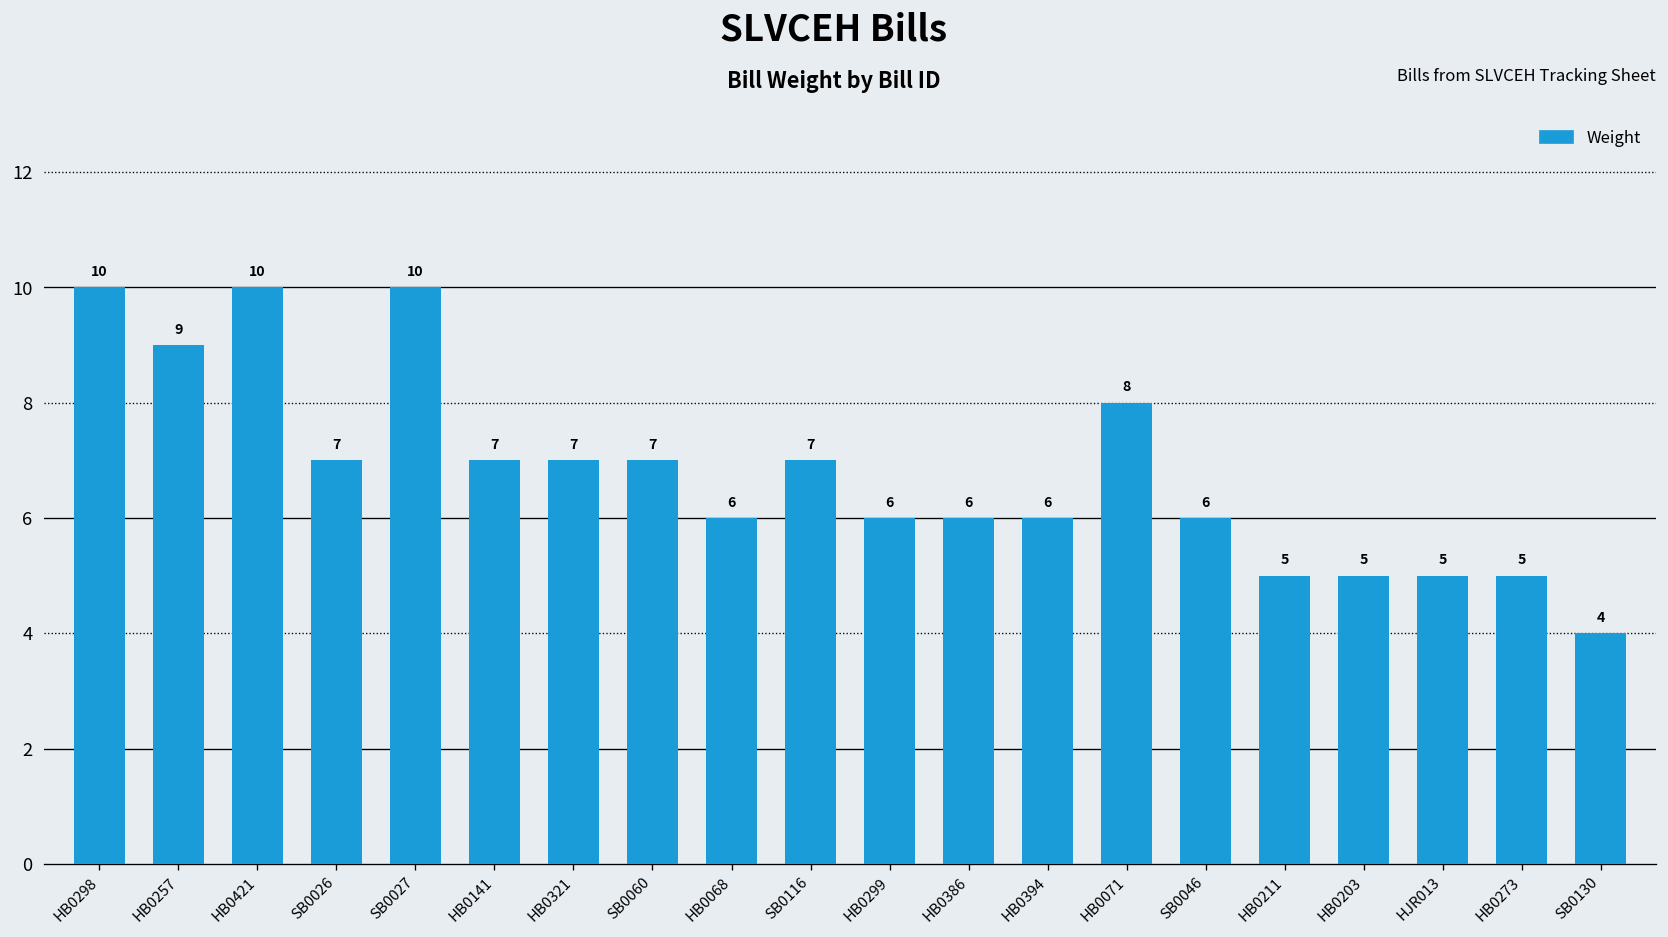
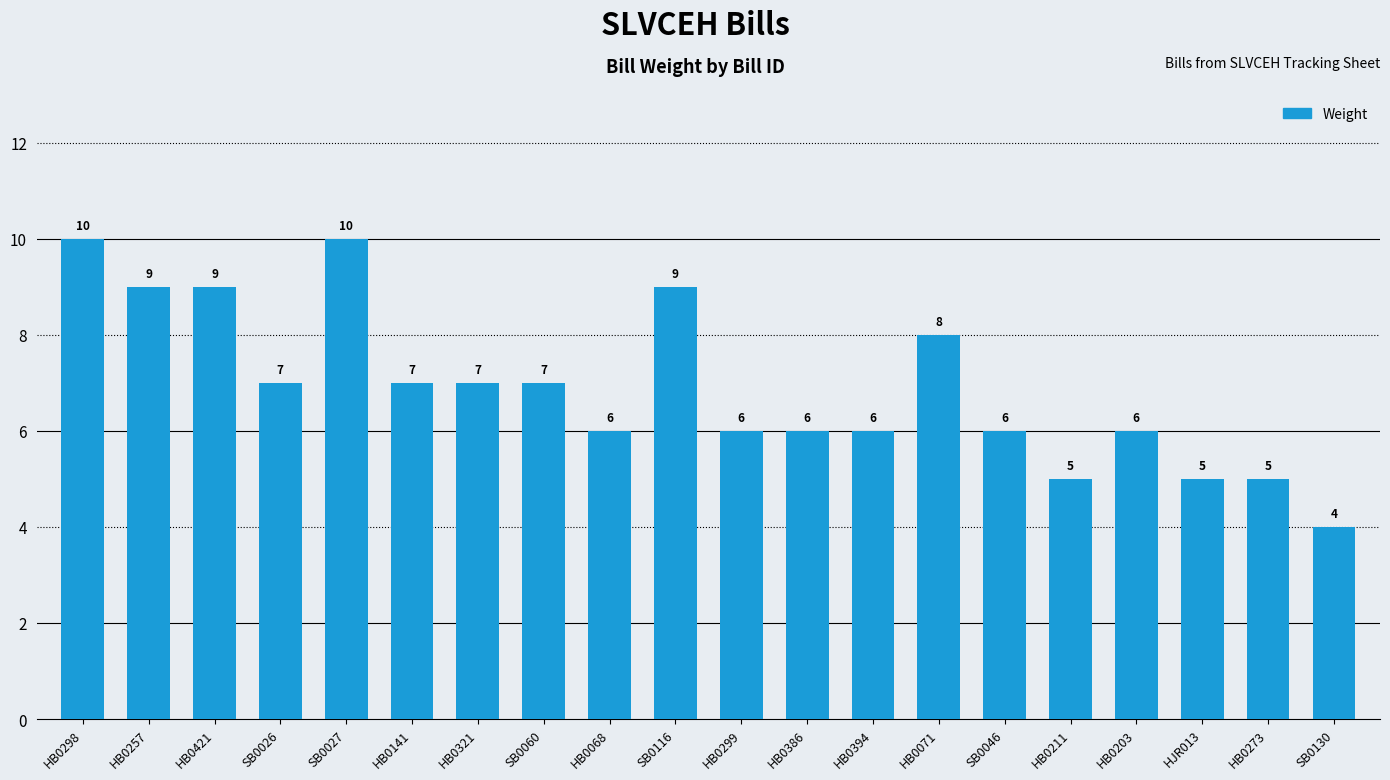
  {
    "HB0298": 10,
    "HB0257": 9,
-   "HB0421": 10,
+   "HB0421": 9,
    "SB0026": 7,
    "SB0027": 10,
    "HB0141": 7,
    "HB0321": 7,
    "SB0060": 7,
    "HB0068": 6,
-   "SB0116": 7,
+   "SB0116": 9,
    "HB0299": 6,
    "HB0386": 6,
    "HB0394": 6,
    "HB0071": 8,
    "SB0046": 6,
    "HB0211": 5,
-   "HB0203": 5,
+   "HB0203": 6,
    "HJR013": 5,
    "HB0273": 5,
    "SB0130": 4
  }
